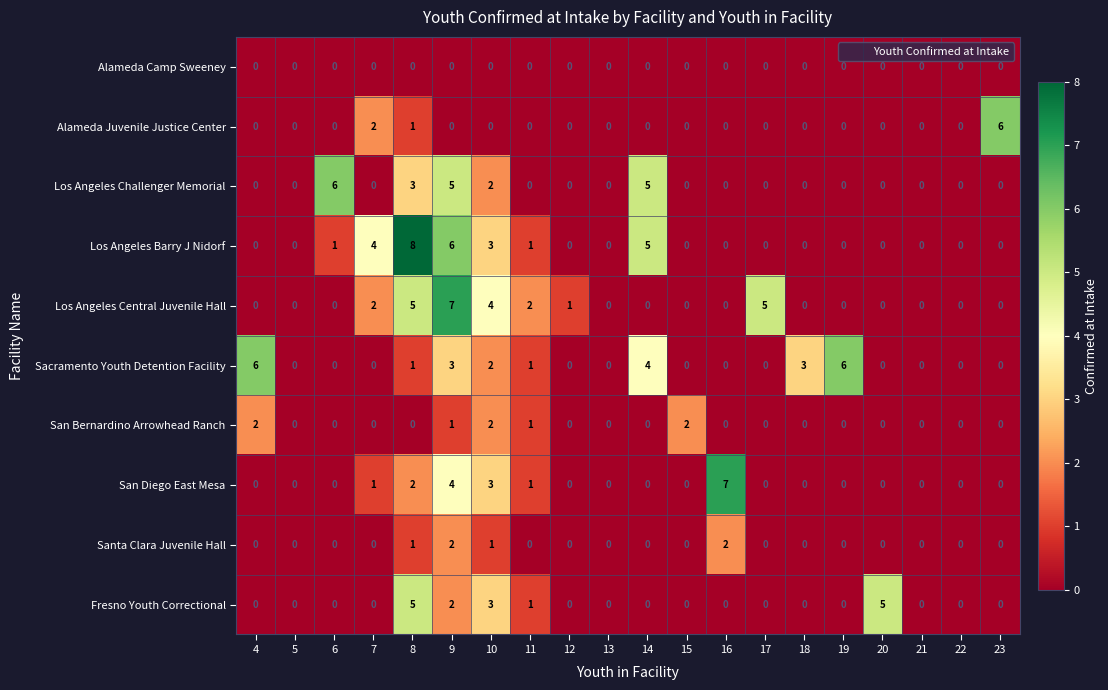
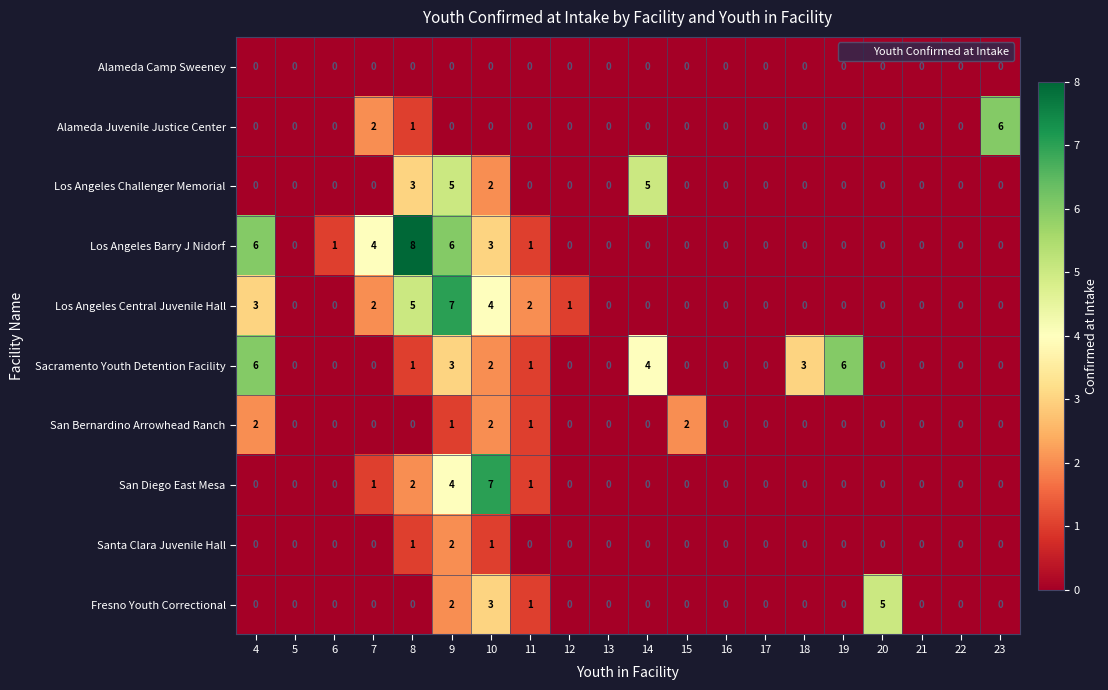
  {
    "Alameda Camp Sweeney": {
      "4": 0,
      "5": 0,
      "6": 0,
      "7": 0,
      "8": 0,
      "9": 0,
      "10": 0,
      "11": 0,
      "12": 0,
      "13": 0,
      "14": 0,
      "15": 0,
      "16": 0,
      "17": 0,
      "18": 0,
      "19": 0,
      "20": 0,
      "21": 0,
      "22": 0,
      "23": 0
    },
    "Alameda Juvenile Justice Center": {
      "4": 0,
      "5": 0,
      "6": 0,
      "7": 2,
      "8": 1,
      "9": 0,
      "10": 0,
      "11": 0,
      "12": 0,
      "13": 0,
      "14": 0,
      "15": 0,
      "16": 0,
      "17": 0,
      "18": 0,
      "19": 0,
      "20": 0,
      "21": 0,
      "22": 0,
      "23": 6
    },
    "Los Angeles Challenger Memorial": {
      "4": 0,
      "5": 0,
-     "6": 6,
+     "6": 0,
      "7": 0,
      "8": 3,
      "9": 5,
      "10": 2,
      "11": 0,
      "12": 0,
      "13": 0,
      "14": 5,
      "15": 0,
      "16": 0,
      "17": 0,
      "18": 0,
      "19": 0,
      "20": 0,
      "21": 0,
      "22": 0,
      "23": 0
    },
    "Los Angeles Barry J Nidorf": {
-     "4": 0,
+     "4": 6,
      "5": 0,
      "6": 1,
      "7": 4,
      "8": 8,
      "9": 6,
      "10": 3,
      "11": 1,
      "12": 0,
      "13": 0,
-     "14": 5,
+     "14": 0,
      "15": 0,
      "16": 0,
      "17": 0,
      "18": 0,
      "19": 0,
      "20": 0,
      "21": 0,
      "22": 0,
      "23": 0
    },
    "Los Angeles Central Juvenile Hall": {
-     "4": 0,
+     "4": 3,
      "5": 0,
      "6": 0,
      "7": 2,
      "8": 5,
      "9": 7,
      "10": 4,
      "11": 2,
      "12": 1,
      "13": 0,
      "14": 0,
      "15": 0,
      "16": 0,
-     "17": 5,
+     "17": 0,
      "18": 0,
      "19": 0,
      "20": 0,
      "21": 0,
      "22": 0,
      "23": 0
    },
    "Sacramento Youth Detention Facility": {
      "4": 6,
      "5": 0,
      "6": 0,
      "7": 0,
      "8": 1,
      "9": 3,
      "10": 2,
      "11": 1,
      "12": 0,
      "13": 0,
      "14": 4,
      "15": 0,
      "16": 0,
      "17": 0,
      "18": 3,
      "19": 6,
      "20": 0,
      "21": 0,
      "22": 0,
      "23": 0
    },
    "San Bernardino Arrowhead Ranch": {
      "4": 2,
      "5": 0,
      "6": 0,
      "7": 0,
      "8": 0,
      "9": 1,
      "10": 2,
      "11": 1,
      "12": 0,
      "13": 0,
      "14": 0,
      "15": 2,
      "16": 0,
      "17": 0,
      "18": 0,
      "19": 0,
      "20": 0,
      "21": 0,
      "22": 0,
      "23": 0
    },
    "San Diego East Mesa": {
      "4": 0,
      "5": 0,
      "6": 0,
      "7": 1,
      "8": 2,
      "9": 4,
-     "10": 3,
+     "10": 7,
      "11": 1,
      "12": 0,
      "13": 0,
      "14": 0,
      "15": 0,
-     "16": 7,
+     "16": 0,
      "17": 0,
      "18": 0,
      "19": 0,
      "20": 0,
      "21": 0,
      "22": 0,
      "23": 0
    },
    "Santa Clara Juvenile Hall": {
      "4": 0,
      "5": 0,
      "6": 0,
      "7": 0,
      "8": 1,
      "9": 2,
      "10": 1,
      "11": 0,
      "12": 0,
      "13": 0,
      "14": 0,
      "15": 0,
-     "16": 2,
+     "16": 0,
      "17": 0,
      "18": 0,
      "19": 0,
      "20": 0,
      "21": 0,
      "22": 0,
      "23": 0
    },
    "Fresno Youth Correctional": {
      "4": 0,
      "5": 0,
      "6": 0,
      "7": 0,
-     "8": 5,
+     "8": 0,
      "9": 2,
      "10": 3,
      "11": 1,
      "12": 0,
      "13": 0,
      "14": 0,
      "15": 0,
      "16": 0,
      "17": 0,
      "18": 0,
      "19": 0,
      "20": 5,
      "21": 0,
      "22": 0,
      "23": 0
    }
  }
